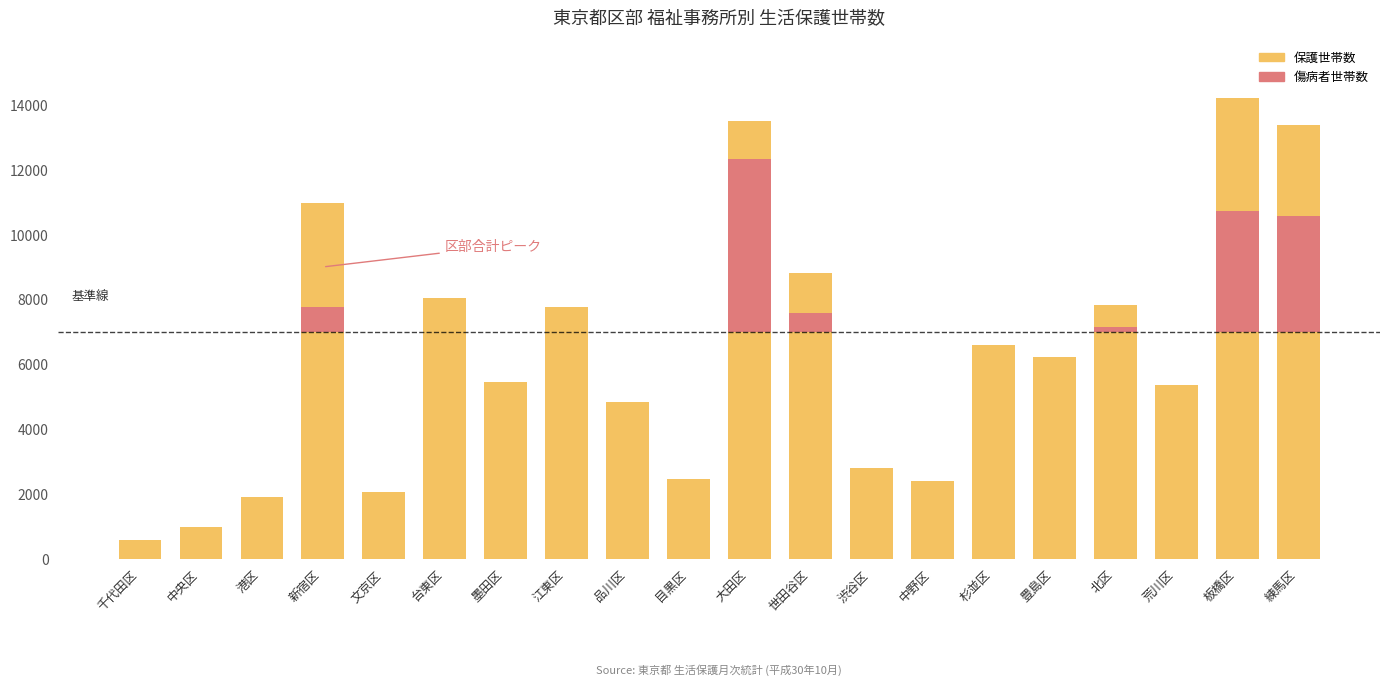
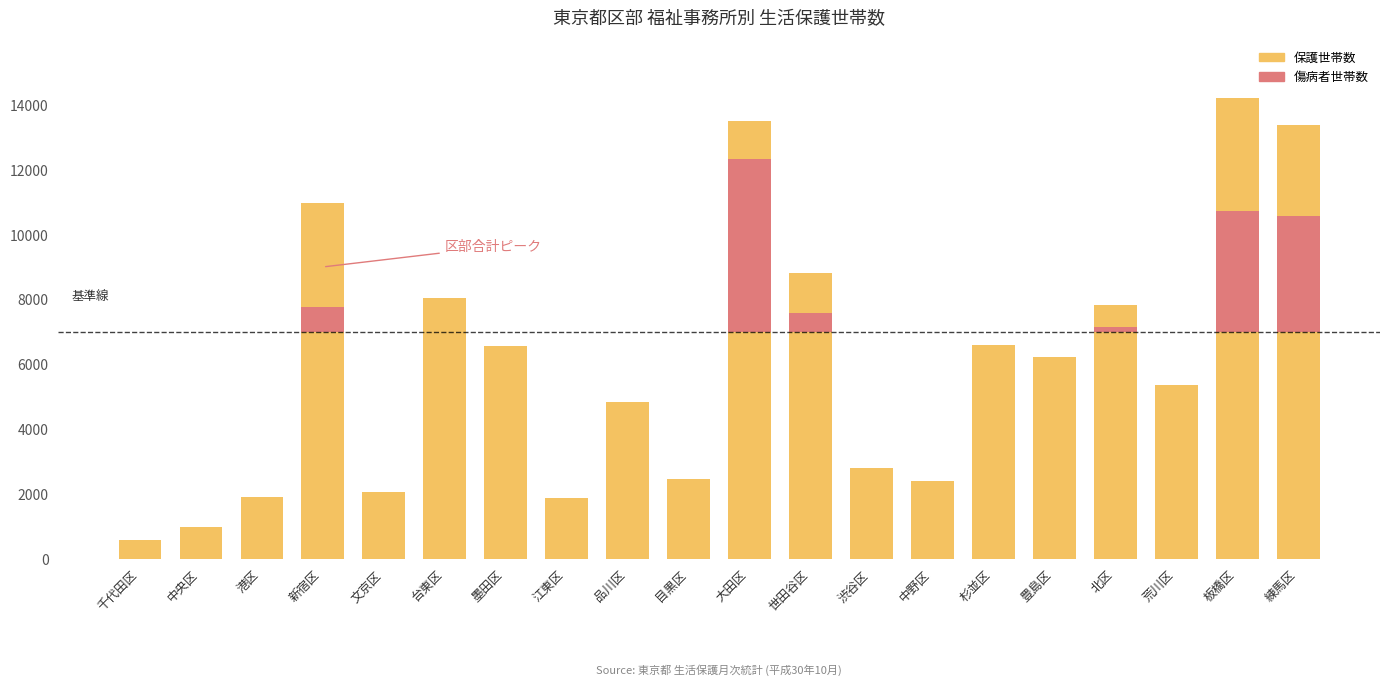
  {
    "保護世帯数": {
      "千代田区": 600,
      "中央区": 1000,
      "港区": 1900,
      "新宿区": 11000,
      "文京区": 2100,
      "台東区": 8000,
-     "墨田区": 5500,
-     "江東区": 7800,
+     "墨田区": 6600,
+     "江東区": 1900,
      "品川区": 4800,
      "目黒区": 2500,
      "大田区": 13500,
      "世田谷区": 8800,
      "渋谷区": 2800,
      "中野区": 2400,
      "杉並区": 6600,
      "豊島区": 6200,
      "北区": 7800,
      "荒川区": 5400,
      "板橋区": 14200,
      "練馬区": 13400
    }
  }
